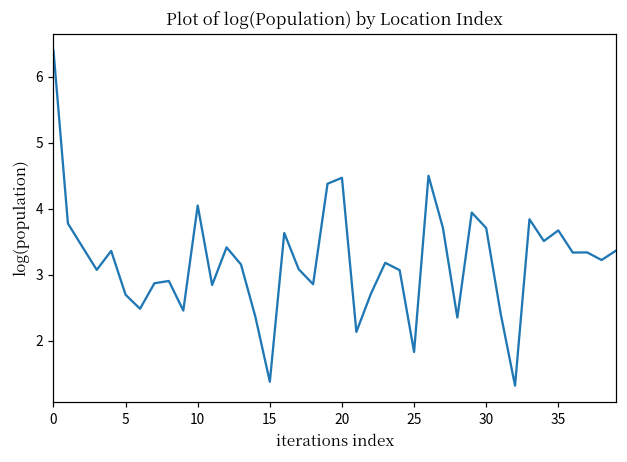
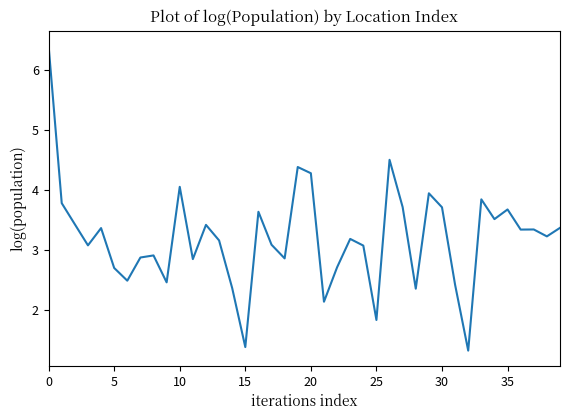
  {
    "0": 6.4,
    "5": 2.7,
    "10": 4.1,
    "15": 1.4,
-   "20": 4.5,
+   "20": 4.3,
    "25": 1.8,
    "30": 3.7,
    "35": 3.7
  }
